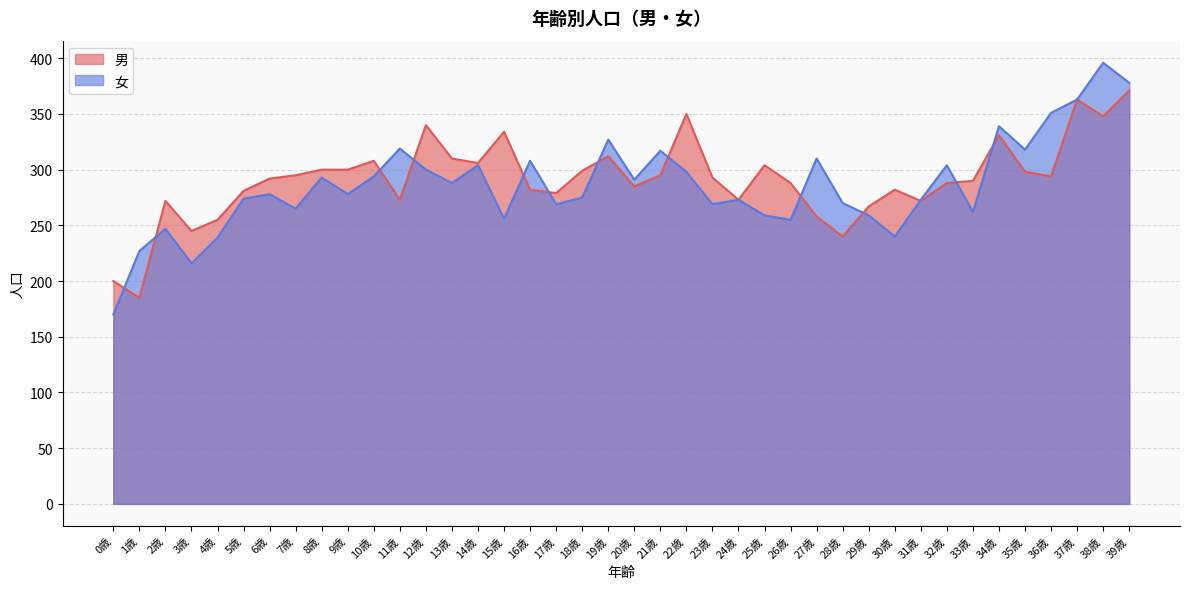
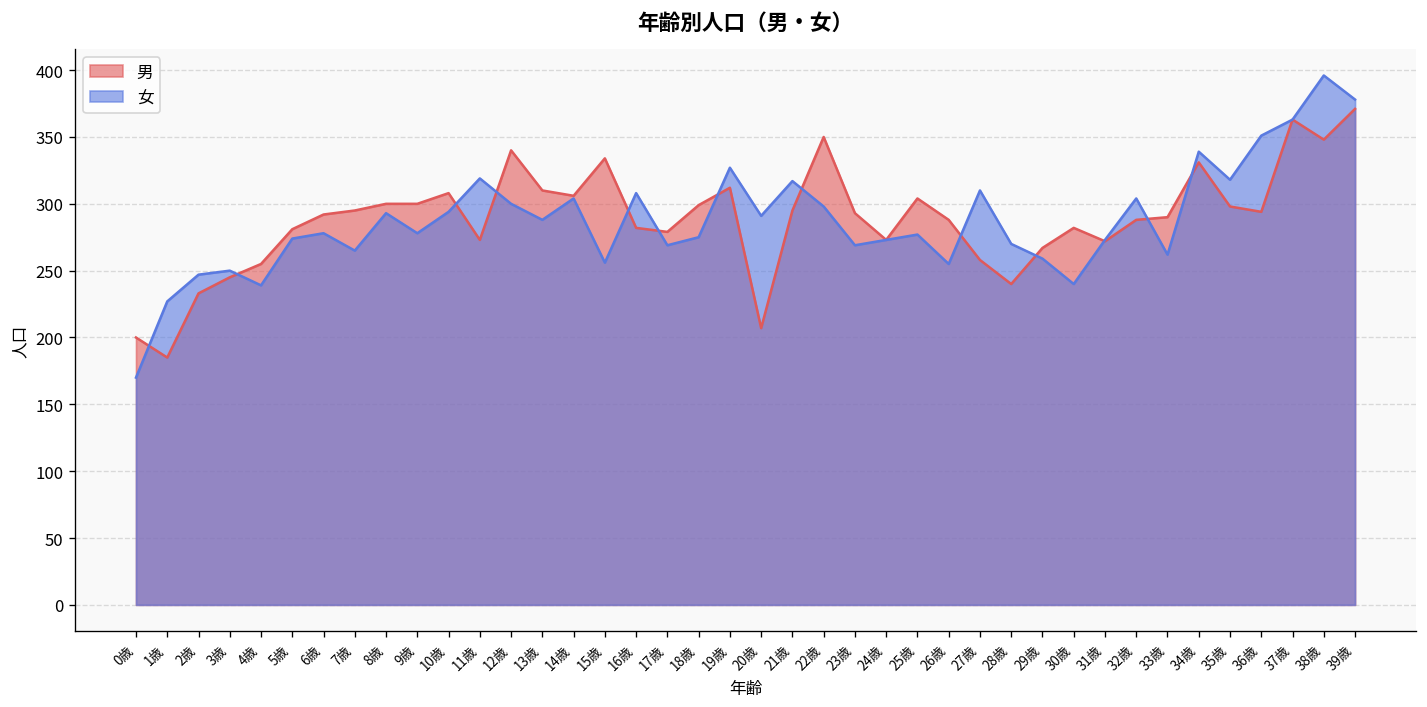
  {
    "男": {
      "0歳": 200,
      "1歳": 185,
-     "2歳": 272,
+     "2歳": 233,
      "3歳": 245,
      "4歳": 255,
      "5歳": 281,
      "6歳": 292,
      "7歳": 295,
      "8歳": 300,
      "9歳": 300,
      "10歳": 308,
      "11歳": 273,
      "12歳": 340,
      "13歳": 310,
      "15歳": 334,
      "16歳": 282,
      "17歳": 279,
      "18歳": 299,
      "19歳": 312,
-     "20歳": 285,
+     "20歳": 207,
      "21歳": 295,
      "22歳": 350,
      "23歳": 293,
      "25歳": 304,
      "26歳": 288,
      "27歳": 258,
      "28歳": 240,
      "29歳": 267,
      "30歳": 282,
      "32歳": 288,
      "33歳": 290,
      "34歳": 331,
      "35歳": 298,
      "36歳": 294,
      "38歳": 348,
      "39歳": 371
    },
    "女": {
      "0歳": 170,
      "1歳": 227,
      "2歳": 247,
-     "3歳": 216,
+     "3歳": 250,
      "4歳": 239,
      "5歳": 274,
      "6歳": 278,
      "7歳": 265,
      "8歳": 293,
      "9歳": 278,
      "10歳": 294,
      "11歳": 319,
      "12歳": 300,
      "13歳": 288,
      "15歳": 256,
      "16歳": 308,
      "17歳": 269,
      "18歳": 275,
      "19歳": 327,
      "20歳": 291,
      "21歳": 317,
      "22歳": 298,
      "23歳": 269,
-     "25歳": 259,
+     "25歳": 277,
      "26歳": 255,
      "27歳": 310,
      "28歳": 270,
      "29歳": 259,
      "30歳": 240,
      "32歳": 304,
      "33歳": 262,
      "34歳": 339,
      "35歳": 318,
      "36歳": 351,
      "38歳": 396,
      "39歳": 378
    }
  }
